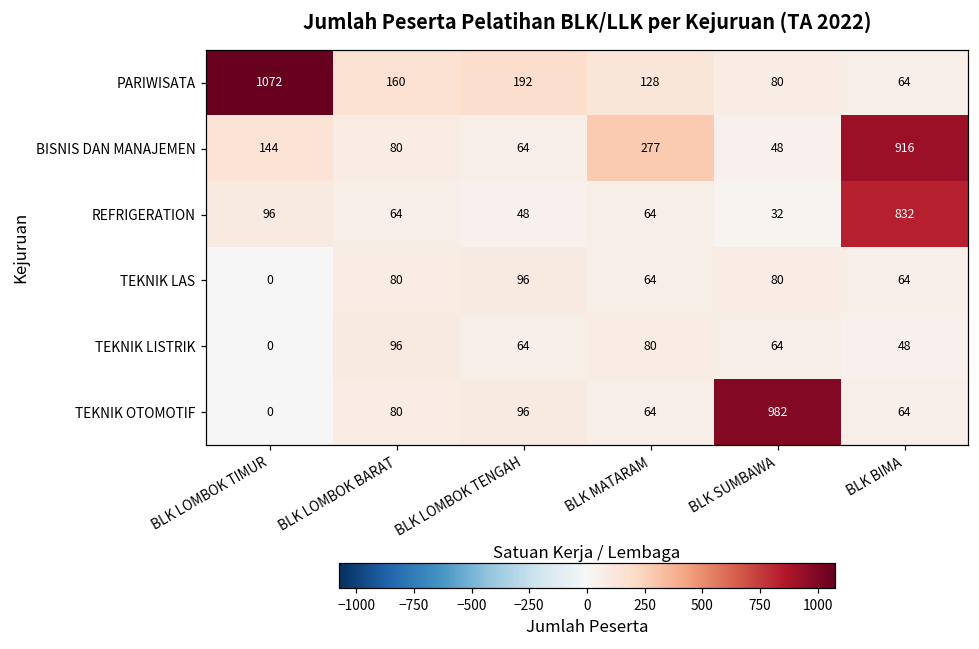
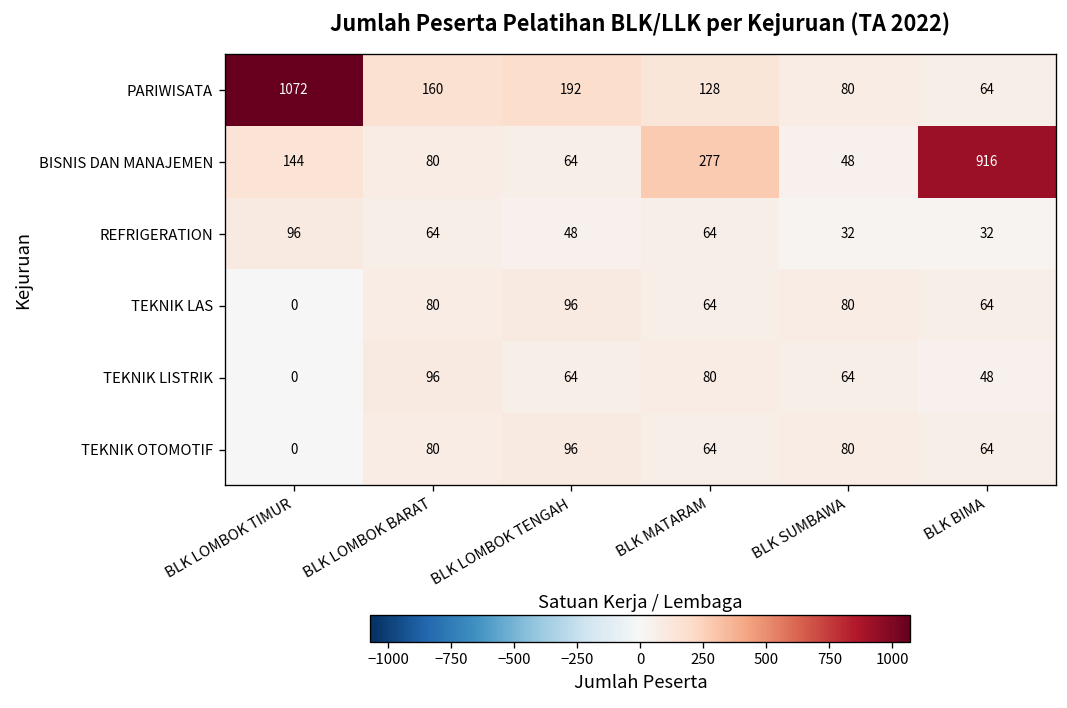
  {
    "PARIWISATA": {
      "BLK LOMBOK TIMUR": 1072,
      "BLK LOMBOK BARAT": 160,
      "BLK LOMBOK TENGAH": 192,
      "BLK MATARAM": 128,
      "BLK SUMBAWA": 80,
      "BLK BIMA": 64
    },
    "BISNIS DAN MANAJEMEN": {
      "BLK LOMBOK TIMUR": 144,
      "BLK LOMBOK BARAT": 80,
      "BLK LOMBOK TENGAH": 64,
      "BLK MATARAM": 277,
      "BLK SUMBAWA": 48,
      "BLK BIMA": 916
    },
    "REFRIGERATION": {
      "BLK LOMBOK TIMUR": 96,
      "BLK LOMBOK BARAT": 64,
      "BLK LOMBOK TENGAH": 48,
      "BLK MATARAM": 64,
      "BLK SUMBAWA": 32,
-     "BLK BIMA": 832
+     "BLK BIMA": 32
    },
    "TEKNIK LAS": {
      "BLK LOMBOK TIMUR": 0,
      "BLK LOMBOK BARAT": 80,
      "BLK LOMBOK TENGAH": 96,
      "BLK MATARAM": 64,
      "BLK SUMBAWA": 80,
      "BLK BIMA": 64
    },
    "TEKNIK LISTRIK": {
      "BLK LOMBOK TIMUR": 0,
      "BLK LOMBOK BARAT": 96,
      "BLK LOMBOK TENGAH": 64,
      "BLK MATARAM": 80,
      "BLK SUMBAWA": 64,
      "BLK BIMA": 48
    },
    "TEKNIK OTOMOTIF": {
      "BLK LOMBOK TIMUR": 0,
      "BLK LOMBOK BARAT": 80,
      "BLK LOMBOK TENGAH": 96,
      "BLK MATARAM": 64,
-     "BLK SUMBAWA": 982,
+     "BLK SUMBAWA": 80,
      "BLK BIMA": 64
    }
  }
